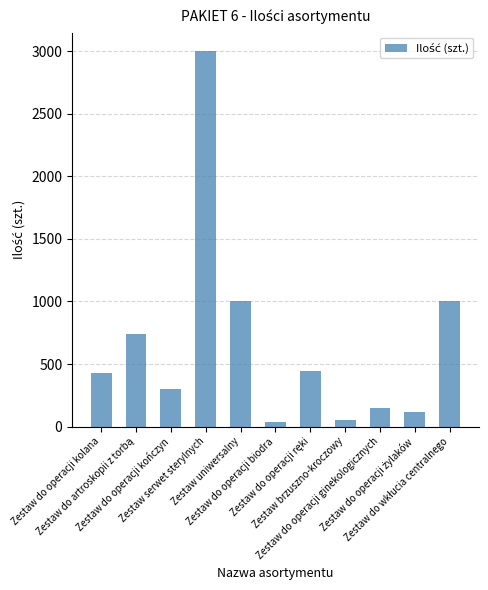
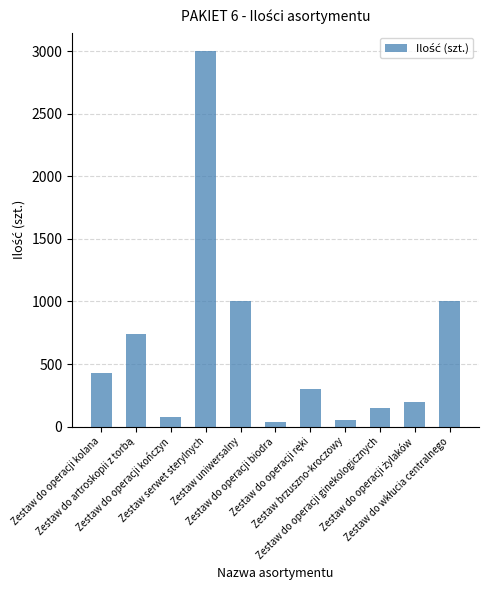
  {
    "Zestaw do operacji kolana": 430,
    "Zestaw do artroskopii z torbą": 740,
-   "Zestaw do operacji kończyn": 300,
+   "Zestaw do operacji kończyn": 70,
    "Zestaw serwet sterylnych": 3000,
    "Zestaw uniwersalny": 1000,
    "Zestaw do operacji biodra": 30,
-   "Zestaw do operacji ręki": 450,
+   "Zestaw do operacji ręki": 300,
    "Zestaw brzuszno-kroczowy": 50,
    "Zestaw do operacji ginekologicznych": 150,
-   "Zestaw do operacji żylaków": 120,
+   "Zestaw do operacji żylaków": 200,
    "Zestaw do wkłucia centralnego": 1000
  }
